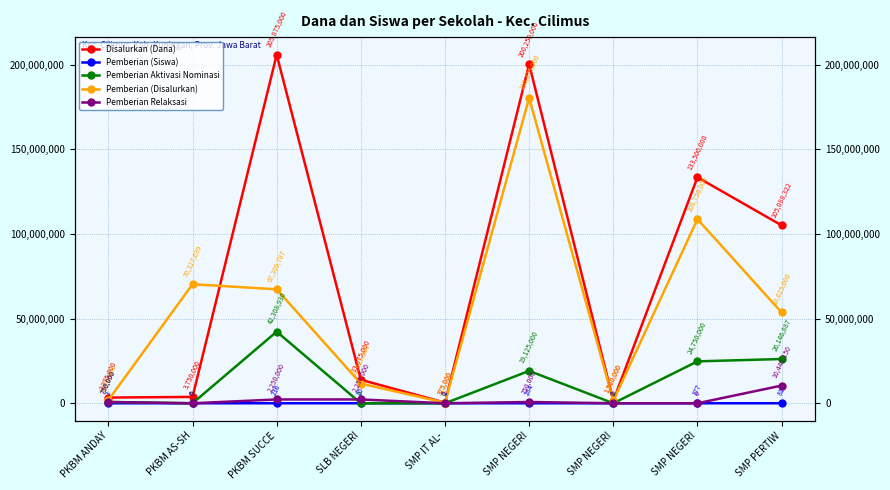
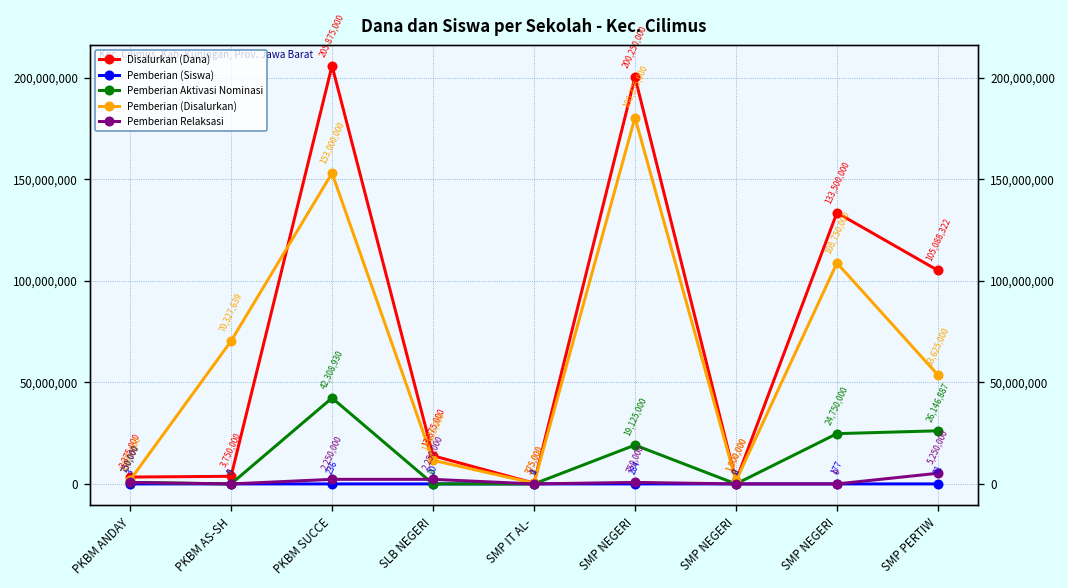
  {
    "Disalurkan (Dana)": {
      "PKBM AS-SH": "3,750,000",
      "PKBM SUCCE": "205,875,000",
      "SMP PERTIW": "105,088,322"
    },
    "Pemberian Aktivasi Nominasi": {
      "PKBM SUCCE": "42,308,930",
      "SMP PERTIW": "26,146,887"
    },
    "Pemberian (Disalurkan)": {
      "PKBM AS-SH": "70,327,639",
-     "PKBM SUCCE": "67,309,787",
+     "PKBM SUCCE": "153,000,000",
      "SMP PERTIW": "53,625,000"
    },
    "Pemberian Relaksasi": {
-     "SMP PERTIW": "10,448,150"
+     "SMP PERTIW": "5,250,000"
    }
  }
